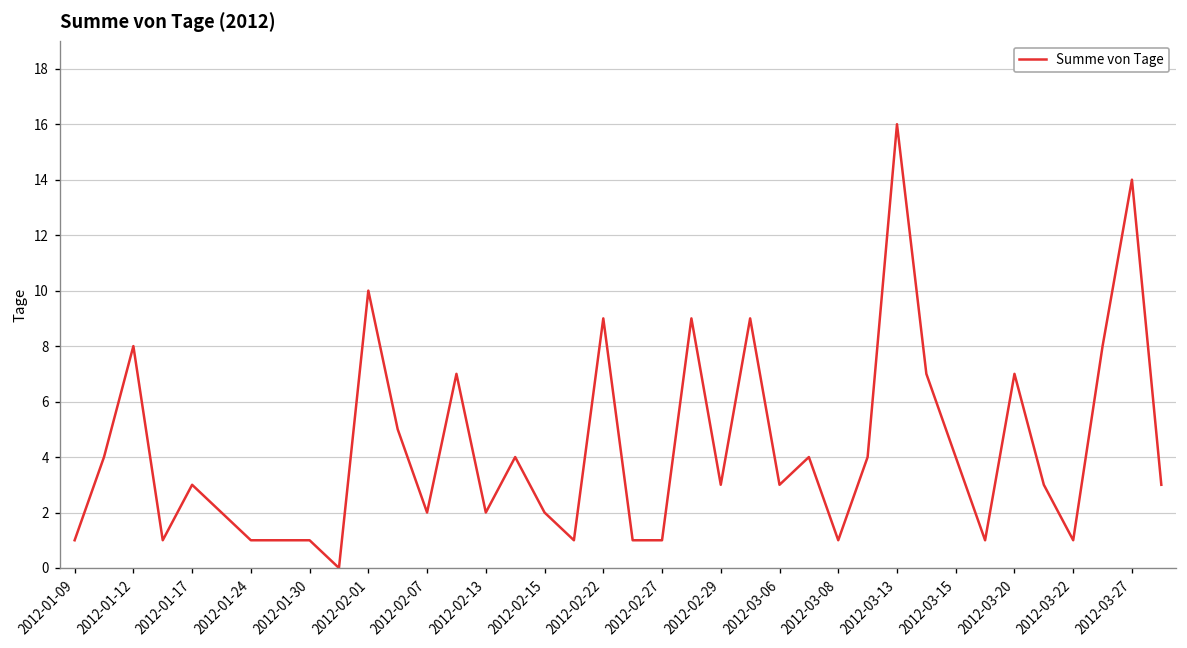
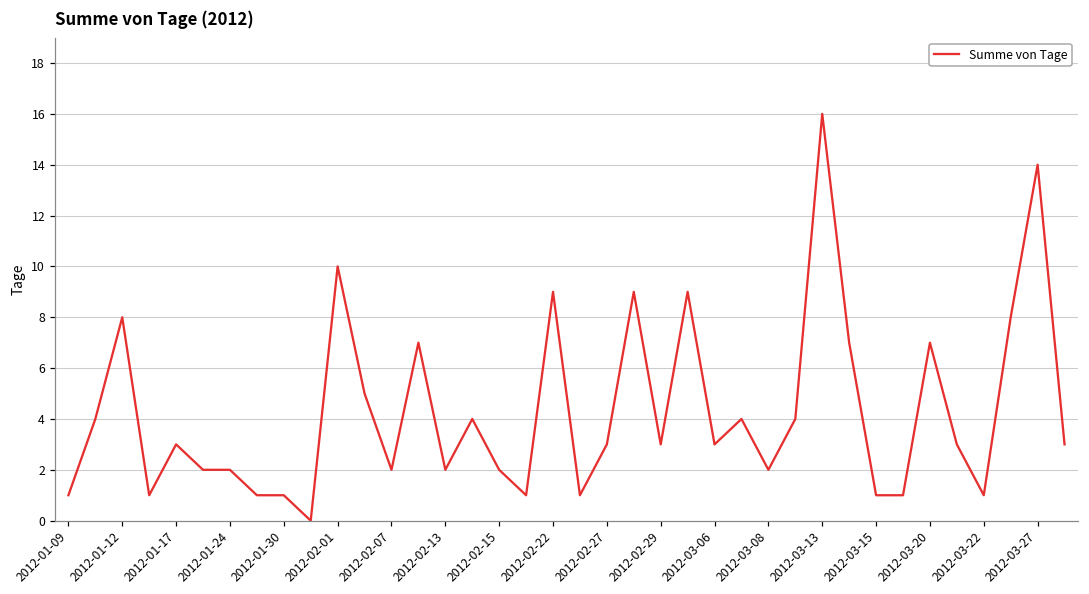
  {
    "2012-01-09": 1,
    "2012-01-12": 8,
    "2012-01-17": 3,
-   "2012-01-24": 1,
+   "2012-01-24": 2,
    "2012-01-30": 1,
    "2012-02-01": 10,
    "2012-02-07": 2,
    "2012-02-13": 2,
    "2012-02-15": 2,
    "2012-02-22": 9,
-   "2012-02-27": 1,
+   "2012-02-27": 3,
    "2012-02-29": 3,
    "2012-03-06": 3,
-   "2012-03-08": 1,
+   "2012-03-08": 2,
    "2012-03-13": 16,
-   "2012-03-15": 4,
+   "2012-03-15": 1,
    "2012-03-20": 7,
    "2012-03-22": 1,
    "2012-03-27": 14
  }
